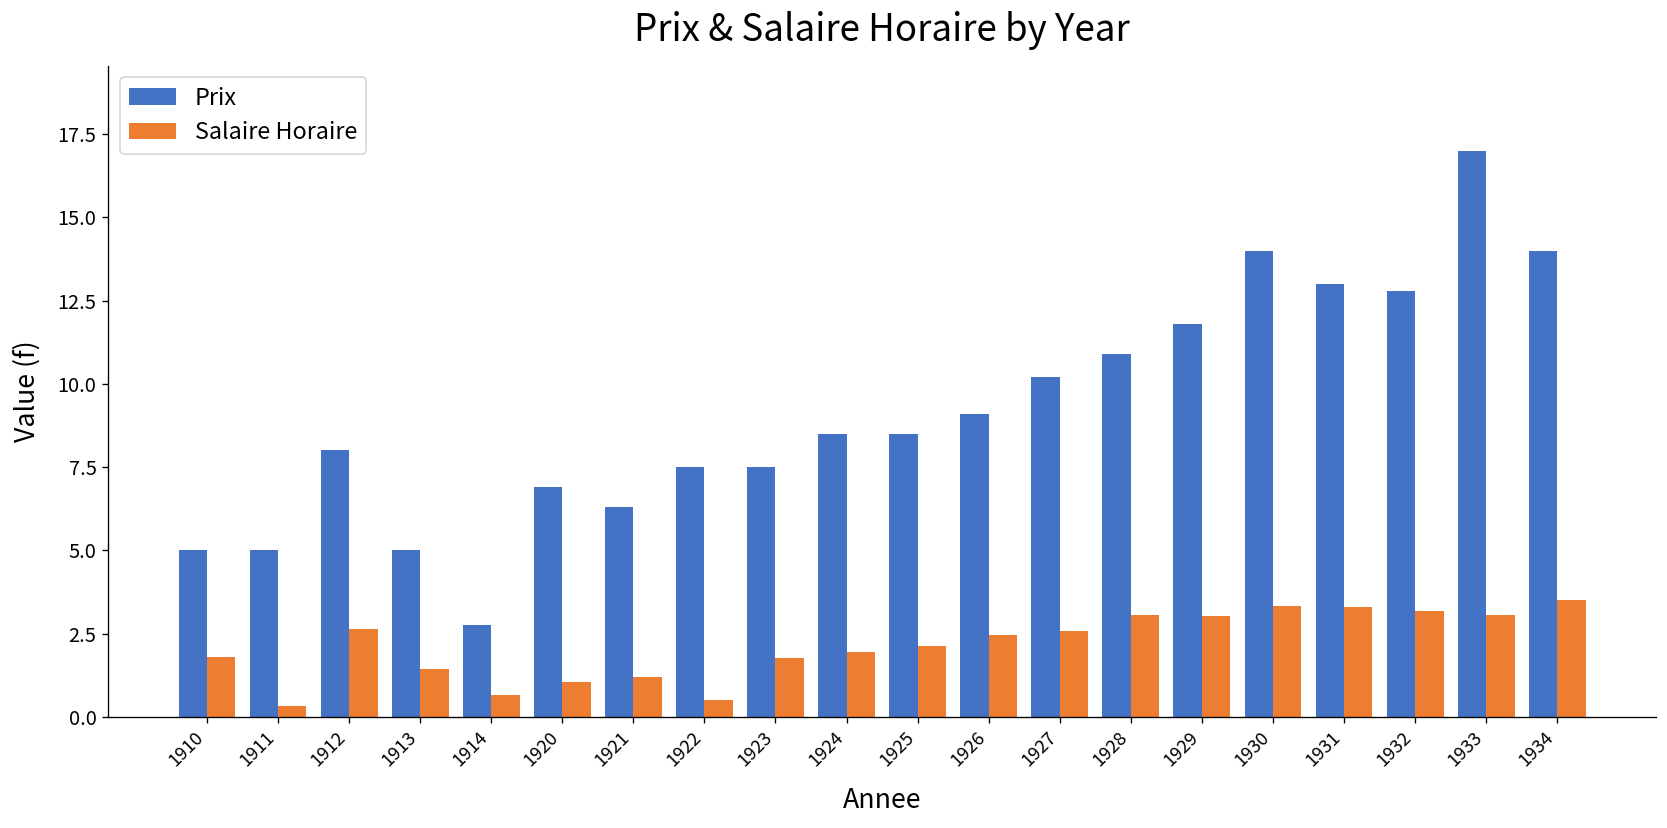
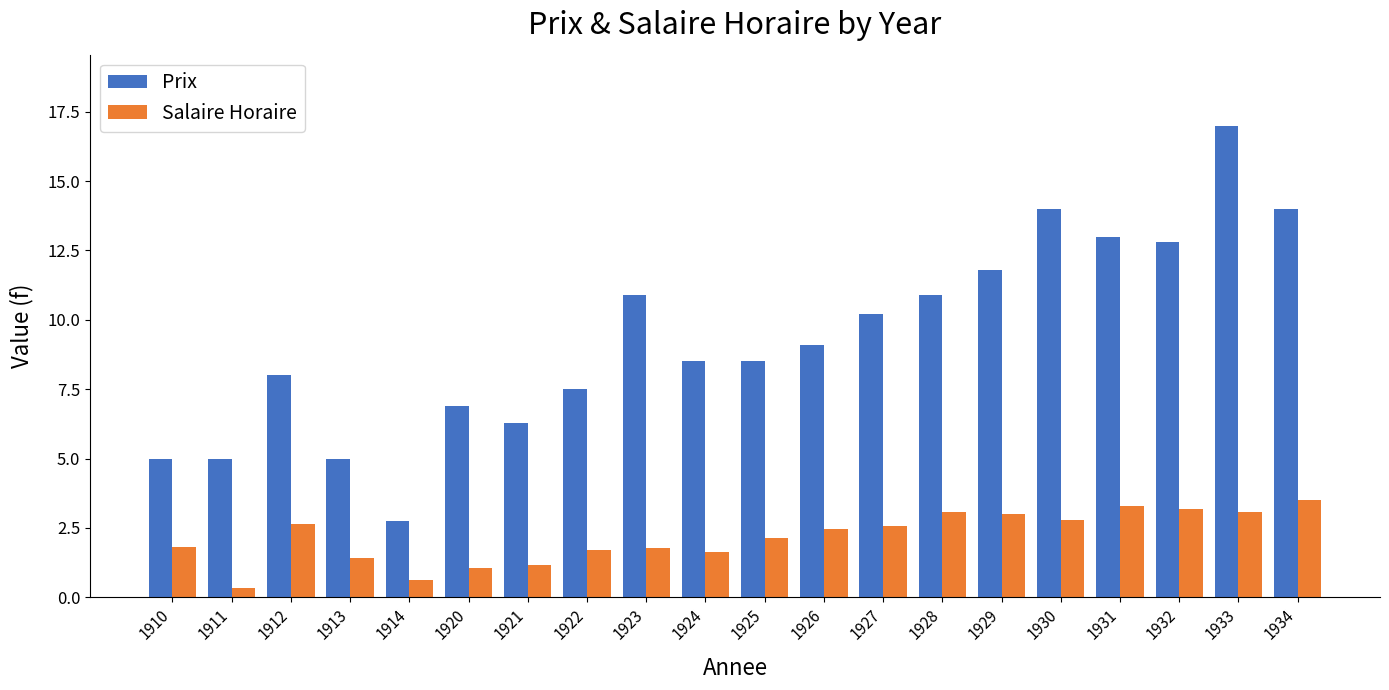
  {
    "Prix": {
      "1910": 5.0,
      "1911": 5.0,
      "1912": 8.0,
      "1913": 5.0,
      "1914": 2.8,
      "1920": 6.9,
      "1921": 6.3,
      "1922": 7.5,
-     "1923": 7.5,
+     "1923": 10.9,
      "1924": 8.5,
      "1925": 8.5,
      "1926": 9.1,
      "1927": 10.2,
      "1928": 10.9,
      "1929": 11.8,
      "1930": 14.0,
      "1931": 13.0,
      "1932": 12.8,
      "1933": 17.0,
      "1934": 14.0
    },
    "Salaire Horaire": {
      "1910": 1.8,
      "1911": 0.3,
      "1912": 2.6,
      "1913": 1.4,
      "1914": 0.6,
      "1920": 1.1,
      "1921": 1.2,
-     "1922": 0.5,
+     "1922": 1.7,
      "1923": 1.8,
-     "1924": 1.9,
+     "1924": 1.6,
      "1925": 2.1,
      "1926": 2.5,
      "1927": 2.6,
      "1928": 3.1,
      "1929": 3.0,
-     "1930": 3.3,
+     "1930": 2.8,
      "1931": 3.3,
      "1932": 3.2,
      "1933": 3.1,
      "1934": 3.5
    }
  }
